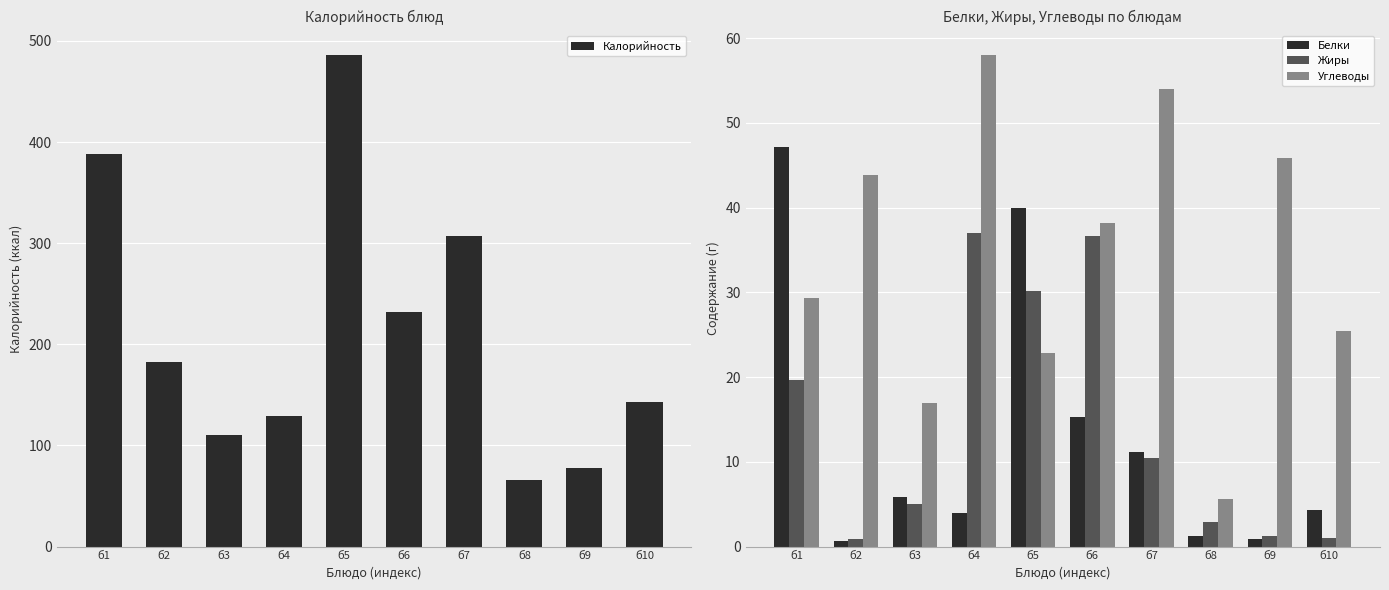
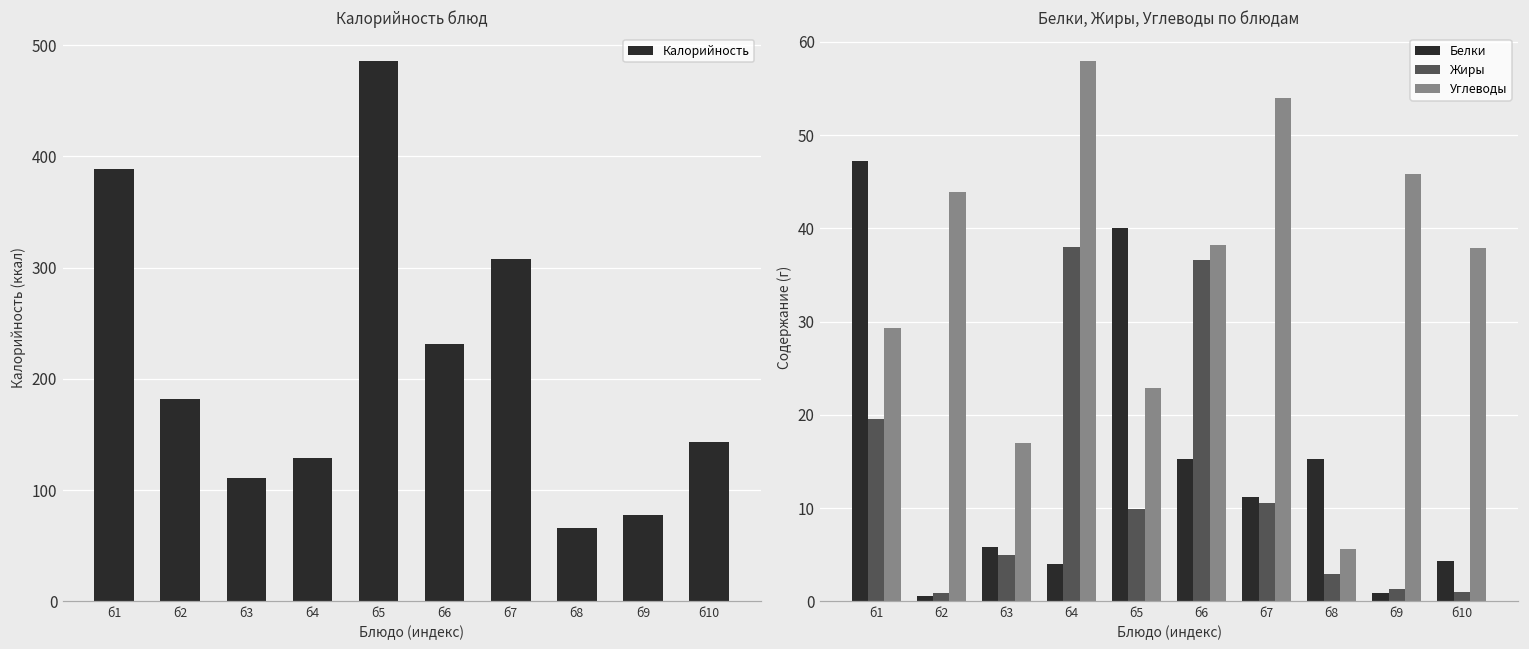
  {
    "Калорийность блюд": {
      "б1": 389,
      "б2": 182,
      "б3": 110,
      "б4": 129,
      "б5": 486,
      "б6": 232,
      "б7": 308,
      "б8": 66,
      "б9": 78,
      "б10": 143
    },
    "Белки, Жиры, Углеводы по блюдам": {
      "Белки": {
        "б1": 47,
        "б2": 1,
        "б3": 6,
        "б4": 4,
        "б5": 40,
        "б6": 15,
        "б7": 11,
-       "б8": 1,
+       "б8": 15,
        "б9": 1,
        "б10": 4
      },
      "Жиры": {
        "б1": 20,
        "б2": 1,
        "б3": 5,
-       "б4": 37,
-       "б5": 30,
+       "б4": 38,
+       "б5": 10,
        "б6": 37,
        "б7": 11,
        "б8": 3,
        "б9": 1,
        "б10": 1
      },
      "Углеводы": {
        "б1": 29,
        "б2": 44,
        "б3": 17,
        "б4": 58,
        "б5": 23,
        "б6": 38,
        "б7": 54,
        "б8": 6,
        "б9": 46,
-       "б10": 25
+       "б10": 38
      }
    }
  }
